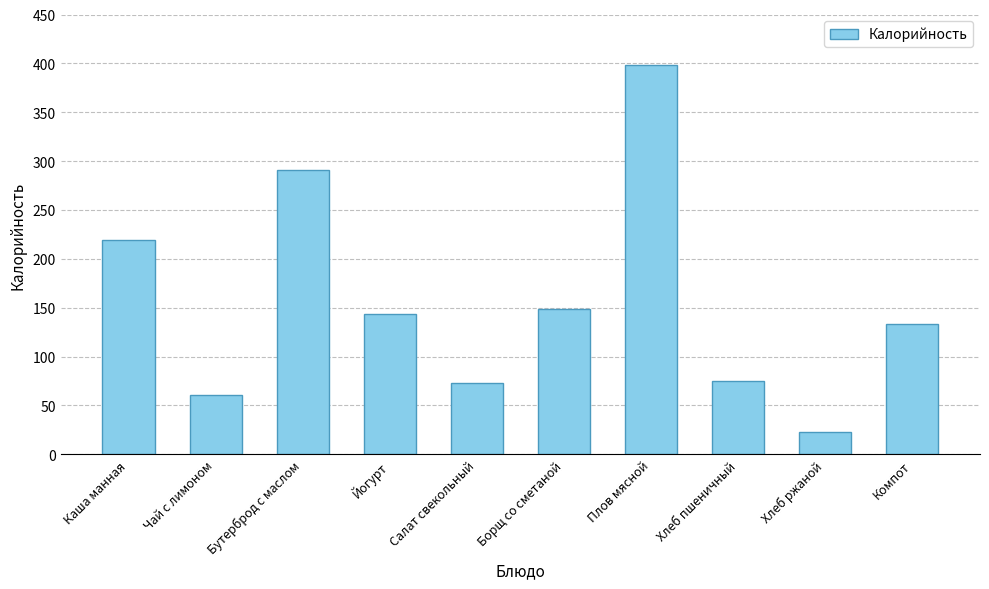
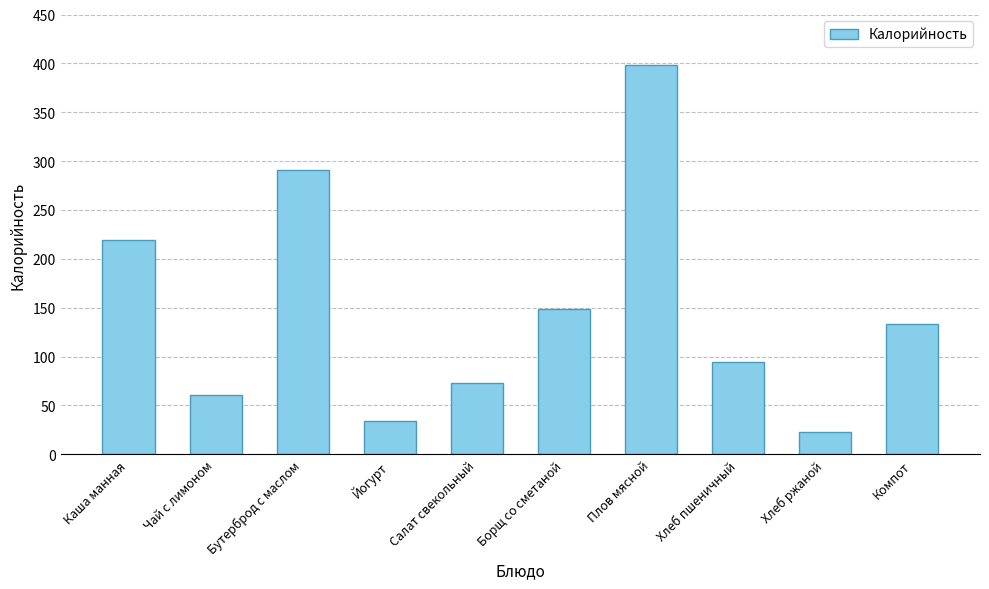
  {
    "Каша манная": 220,
    "Чай с лимоном": 60,
    "Бутерброд с маслом": 290,
-   "Йогурт": 140,
+   "Йогурт": 30,
    "Салат свекольный": 70,
    "Борщ со сметаной": 150,
    "Плов мясной": 400,
-   "Хлеб пшеничный": 80,
+   "Хлеб пшеничный": 90,
    "Хлеб ржаной": 20,
    "Компот": 130
  }
